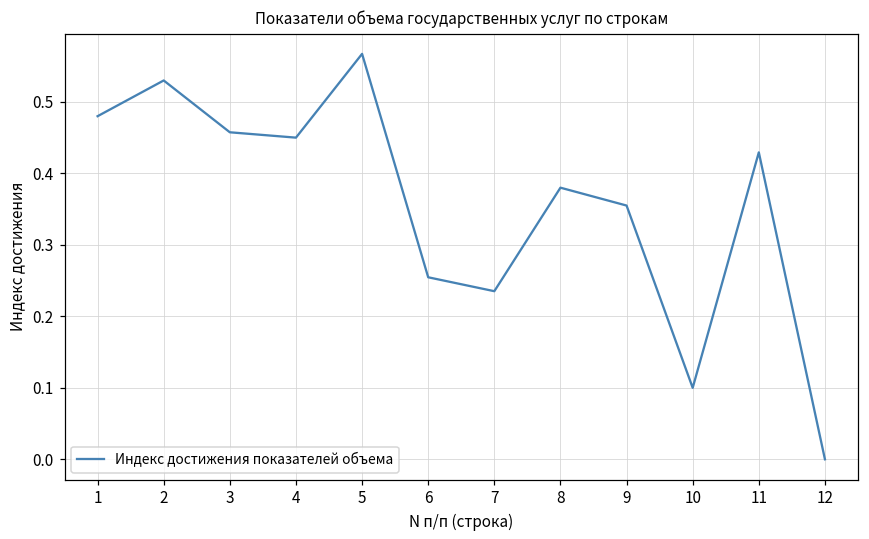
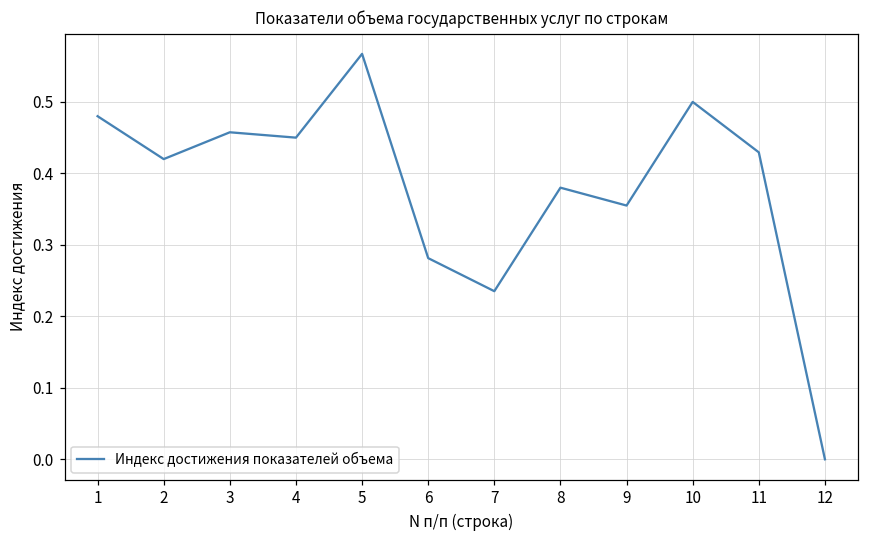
  {
    "1": 0.48,
-   "2": 0.53,
+   "2": 0.42,
    "3": 0.46,
    "4": 0.45,
    "5": 0.57,
-   "6": 0.25,
+   "6": 0.28,
    "7": 0.24,
    "8": 0.38,
    "9": 0.36,
-   "10": 0.1,
+   "10": 0.5,
    "11": 0.43,
    "12": 0.00
  }
